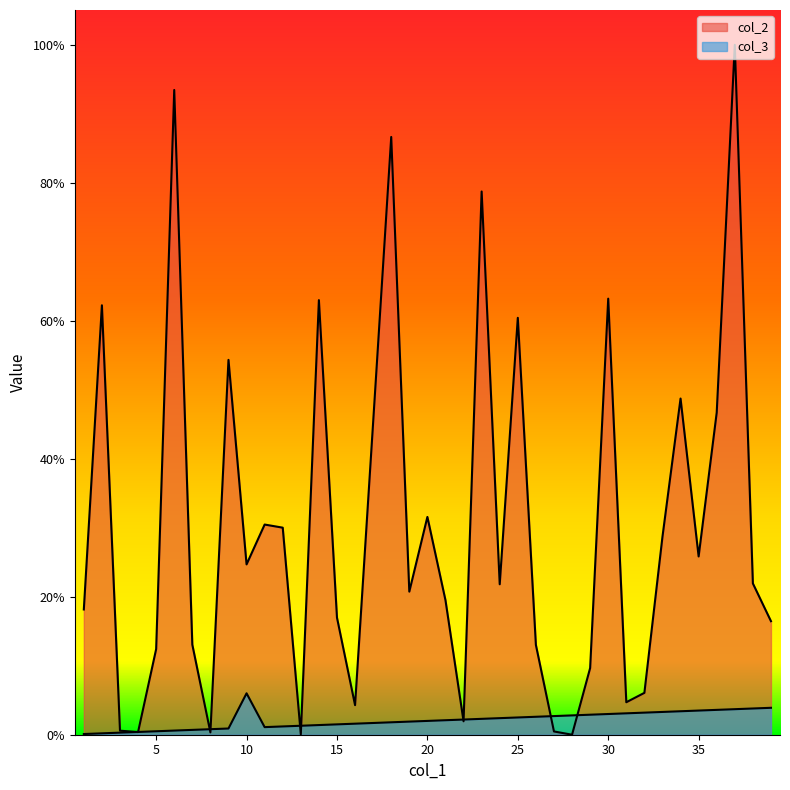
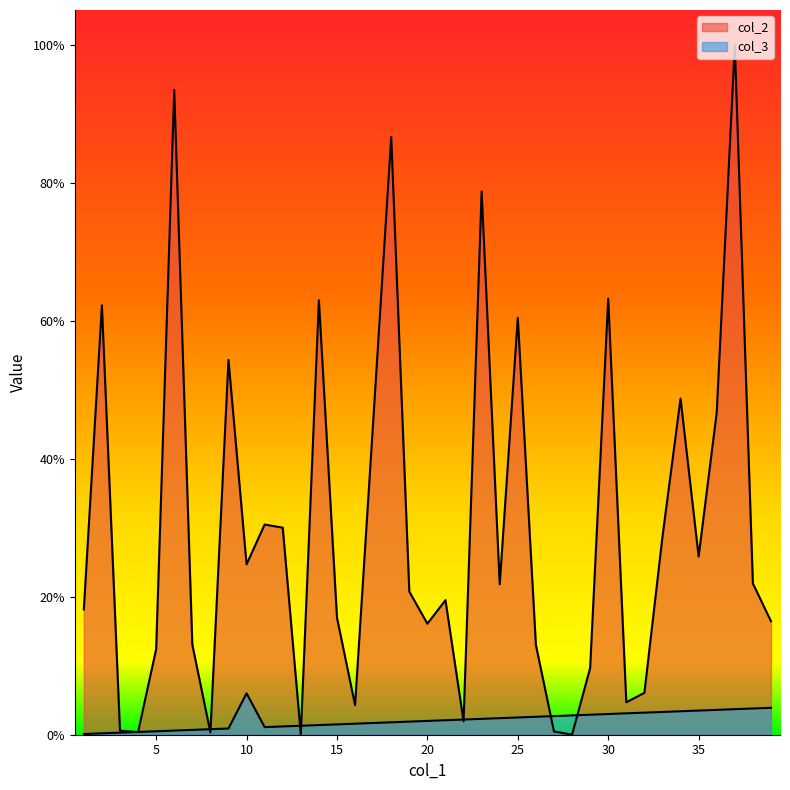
  {
    "col_2": {
      "5": "12%",
      "10": "25%",
      "15": "17%",
-     "20": "32%",
+     "20": "16%",
      "25": "60%",
      "30": "63%",
      "35": "26%"
    },
    "col_3": {
      "5": "1%",
      "10": "6%",
      "15": "2%",
      "20": "2%",
      "25": "3%",
      "30": "3%",
      "35": "4%"
    }
  }
